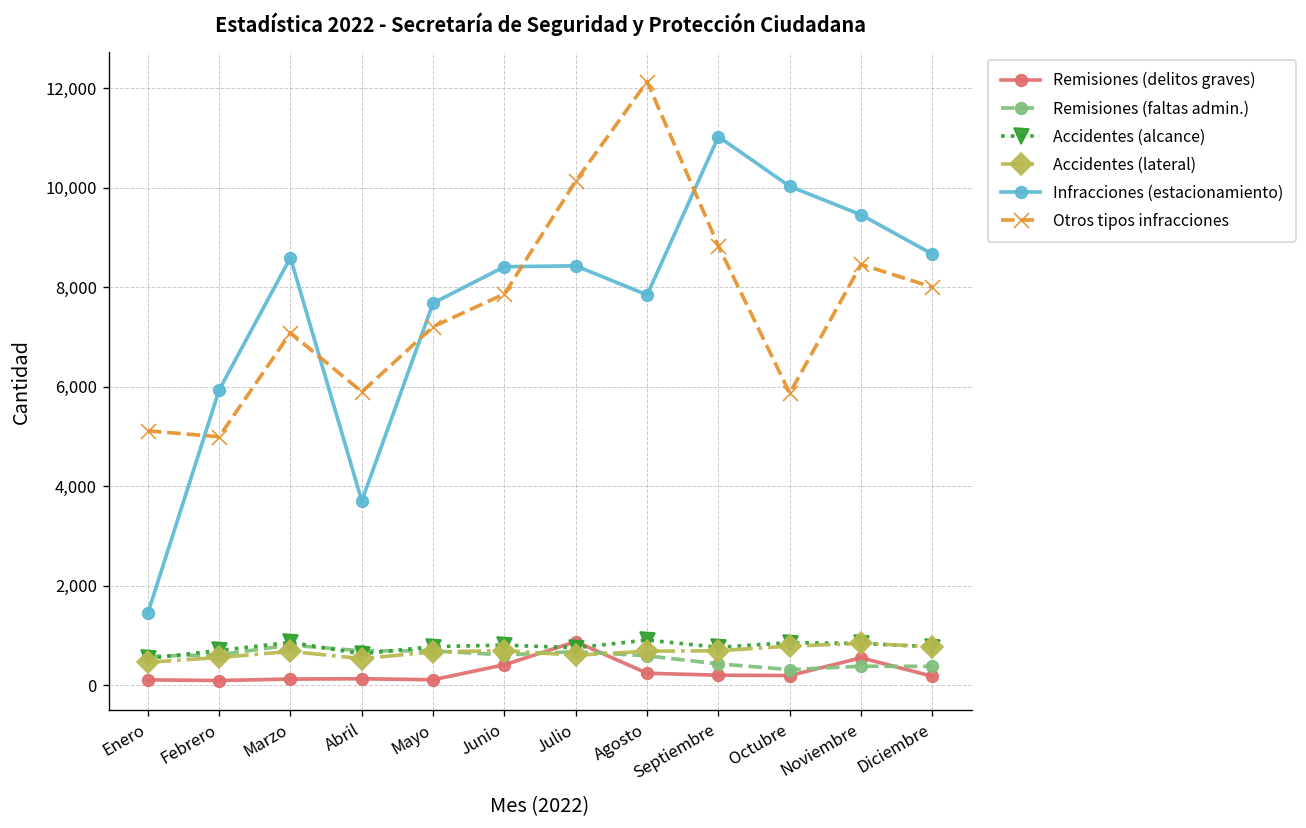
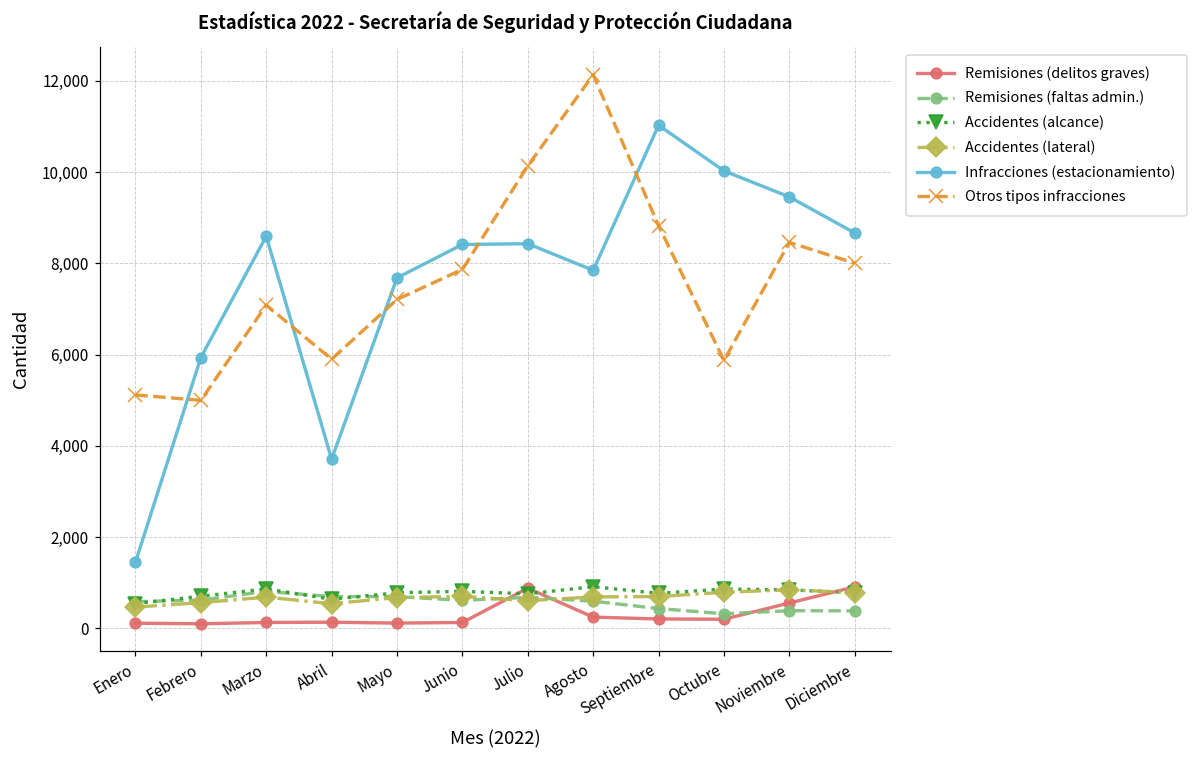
  {
    "Remisiones (delitos graves)": {
      "Enero": "100",
      "Febrero": "100",
      "Marzo": "100",
      "Abril": "100",
      "Mayo": "100",
-     "Junio": "400",
+     "Junio": "100",
      "Julio": "900",
      "Agosto": "200",
      "Septiembre": "200",
      "Octubre": "200",
      "Noviembre": "600",
-     "Diciembre": "200"
+     "Diciembre": "900"
    },
    "Remisiones (faltas admin.)": {
      "Junio": "600",
      "Julio": "700",
      "Agosto": "600",
      "Septiembre": "400",
      "Octubre": "300",
      "Noviembre": "400",
      "Diciembre": "400"
    },
    "Accidentes (alcance)": {
      "Febrero": "700",
      "Mayo": "800",
      "Junio": "800",
      "Julio": "800",
      "Agosto": "900",
      "Septiembre": "800",
      "Octubre": "900"
    },
    "Accidentes (lateral)": {
      "Enero": "500",
      "Marzo": "700",
      "Abril": "500",
      "Junio": "700",
      "Julio": "600",
      "Agosto": "700",
      "Septiembre": "700",
      "Octubre": "800"
    },
    "Infracciones (estacionamiento)": {
      "Enero": "1,400",
      "Febrero": "5,900",
      "Marzo": "8,600",
      "Abril": "3,700",
      "Mayo": "7,700",
      "Junio": "8,400",
      "Julio": "8,400",
      "Agosto": "7,800",
      "Septiembre": "11,000",
      "Octubre": "10,000",
      "Noviembre": "9,500",
      "Diciembre": "8,700"
    },
    "Otros tipos infracciones": {
      "Enero": "5,100",
      "Febrero": "5,000",
      "Marzo": "7,100",
      "Abril": "5,900",
      "Mayo": "7,200",
      "Junio": "7,900",
      "Julio": "10,100",
      "Agosto": "12,100",
      "Septiembre": "8,800",
      "Octubre": "5,900",
      "Noviembre": "8,500",
      "Diciembre": "8,000"
    }
  }
